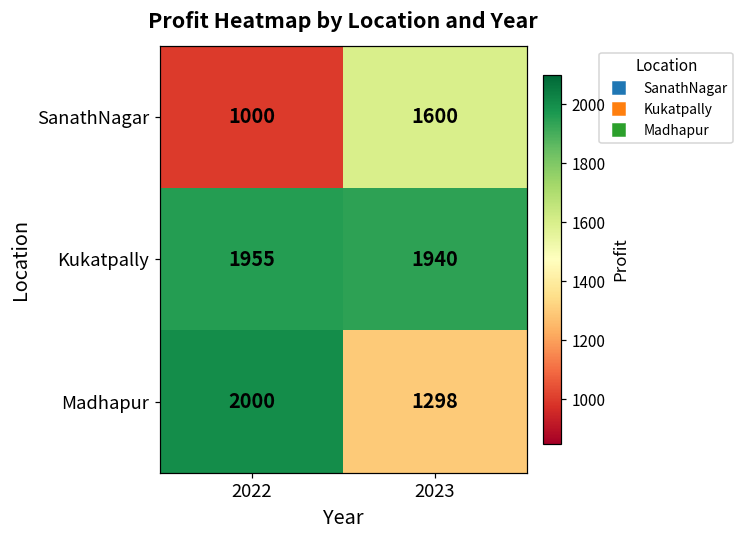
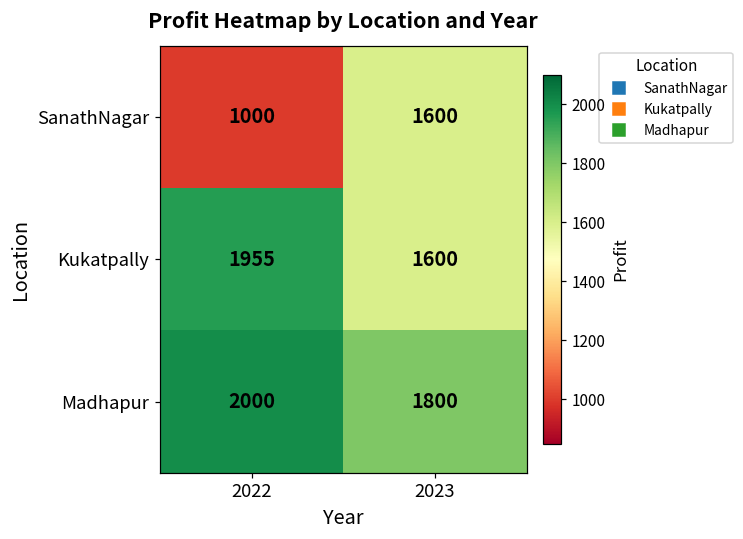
  {
    "SanathNagar": {
      "2022": 1000,
      "2023": 1600
    },
    "Kukatpally": {
      "2022": 1955,
-     "2023": 1940
+     "2023": 1600
    },
    "Madhapur": {
      "2022": 2000,
-     "2023": 1298
+     "2023": 1800
    }
  }
